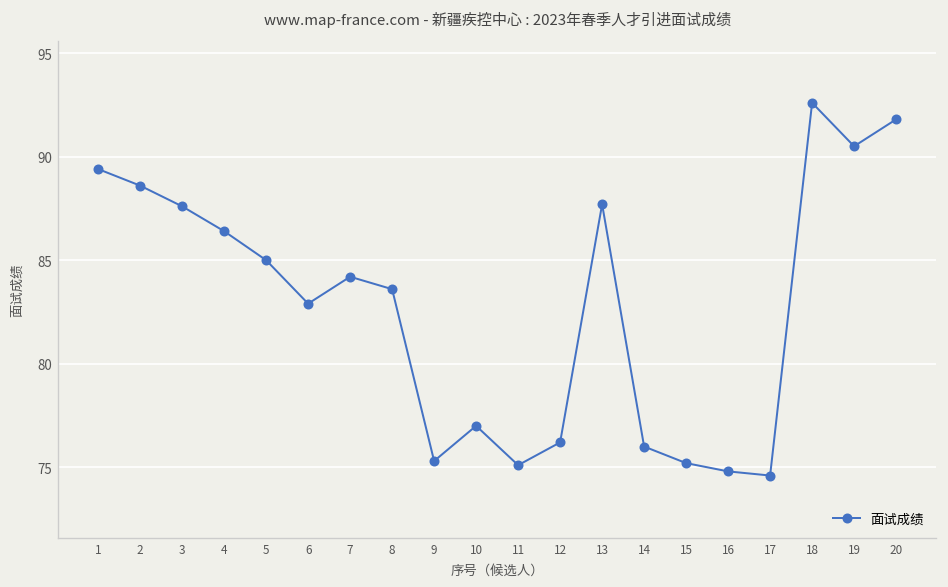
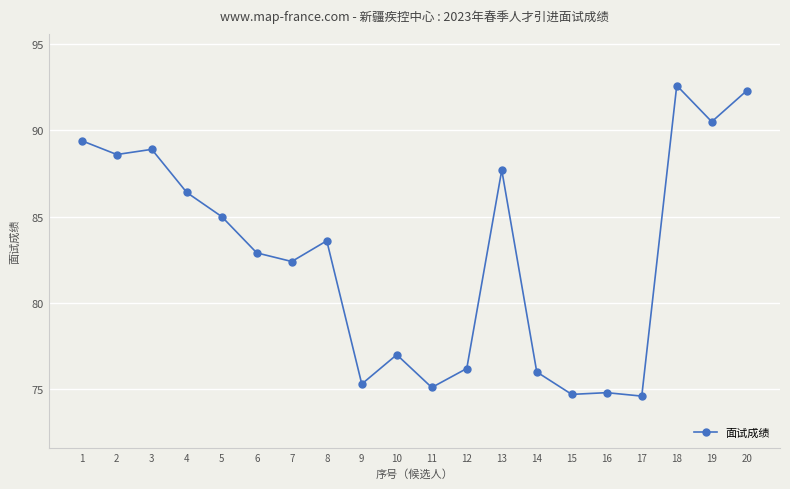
  {
    "1": 89.4,
    "2": 88.6,
-   "3": 87.6,
+   "3": 88.9,
    "4": 86.4,
    "5": 85.0,
    "6": 82.9,
-   "7": 84.2,
+   "7": 82.4,
    "8": 83.6,
    "9": 75.3,
    "10": 77.0,
    "11": 75.1,
    "12": 76.2,
    "13": 87.7,
    "14": 76.0,
-   "15": 75.2,
+   "15": 74.7,
    "16": 74.8,
    "17": 74.6,
    "18": 92.6,
    "19": 90.5,
-   "20": 91.8
+   "20": 92.3
  }
